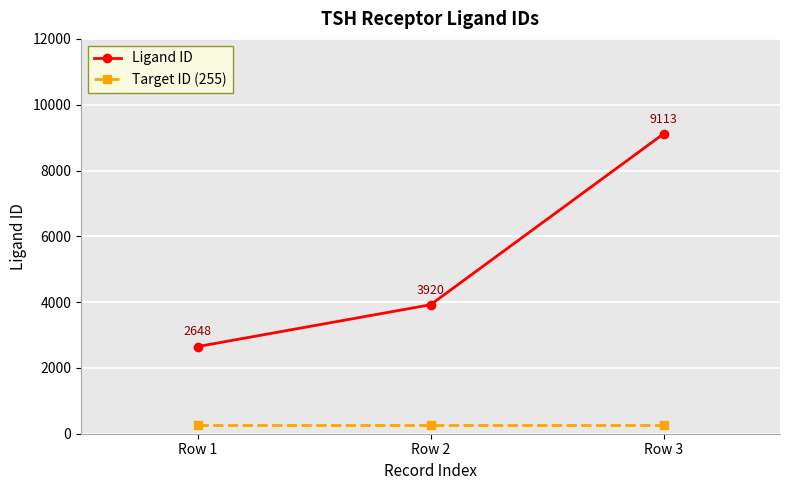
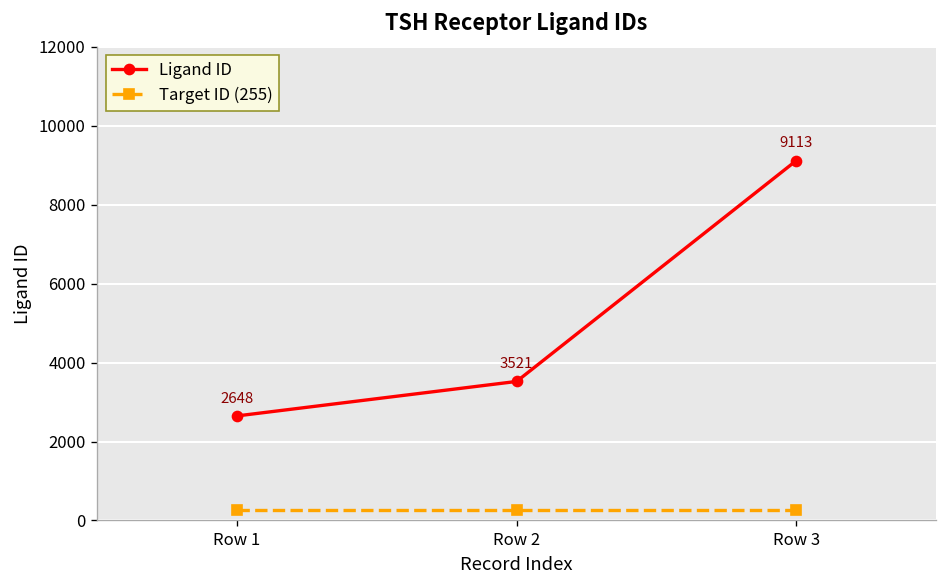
  {
    "Ligand ID": {
      "Row 1": 2648,
-     "Row 2": 3920,
+     "Row 2": 3521,
      "Row 3": 9113
    },
    "Target ID (255)": {
      "Row 1": 300,
      "Row 2": 300,
      "Row 3": 300
    }
  }
